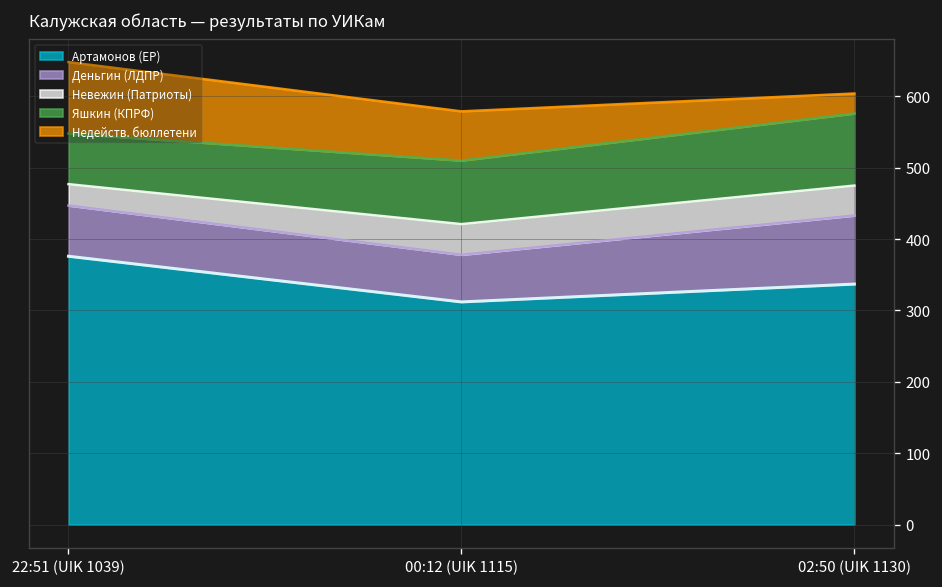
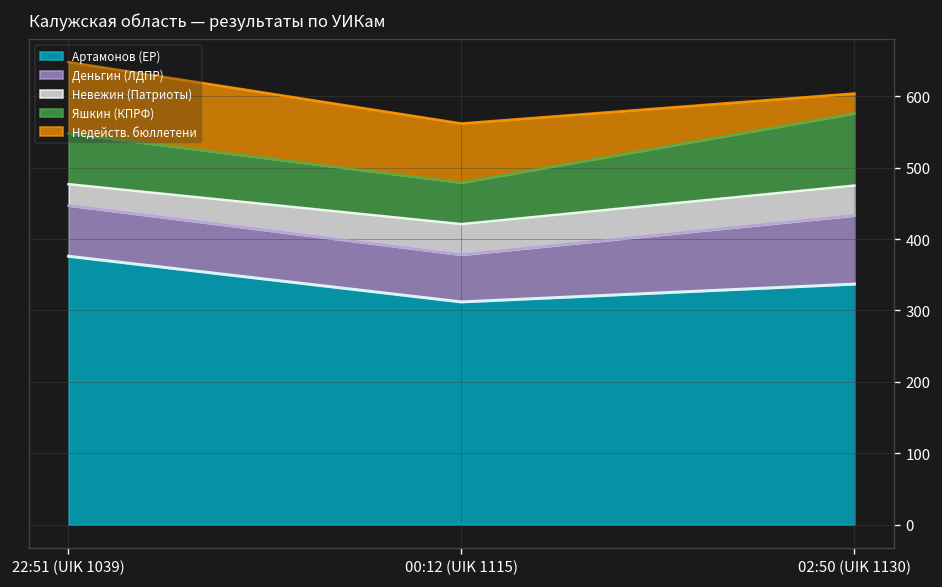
  {
    "Артамонов (ЕР)": {
      "22:51 (UIK 1039)": 380,
      "00:12 (UIK 1115)": 310,
      "02:50 (UIK 1130)": 340
    },
    "Деньгин (ЛДПР)": {
      "22:51 (UIK 1039)": 70,
      "00:12 (UIK 1115)": 70,
      "02:50 (UIK 1130)": 100
    },
    "Невежин (Патриоты)": {
      "22:51 (UIK 1039)": 30,
      "00:12 (UIK 1115)": 40,
      "02:50 (UIK 1130)": 40
    },
    "Яшкин (КПРФ)": {
-     "00:12 (UIK 1115)": 90,
+     "00:12 (UIK 1115)": 60,
      "02:50 (UIK 1130)": 100
    },
    "Недейств. бюллетени": {
-     "00:12 (UIK 1115)": 70,
+     "00:12 (UIK 1115)": 80,
      "02:50 (UIK 1130)": 30
    }
  }
